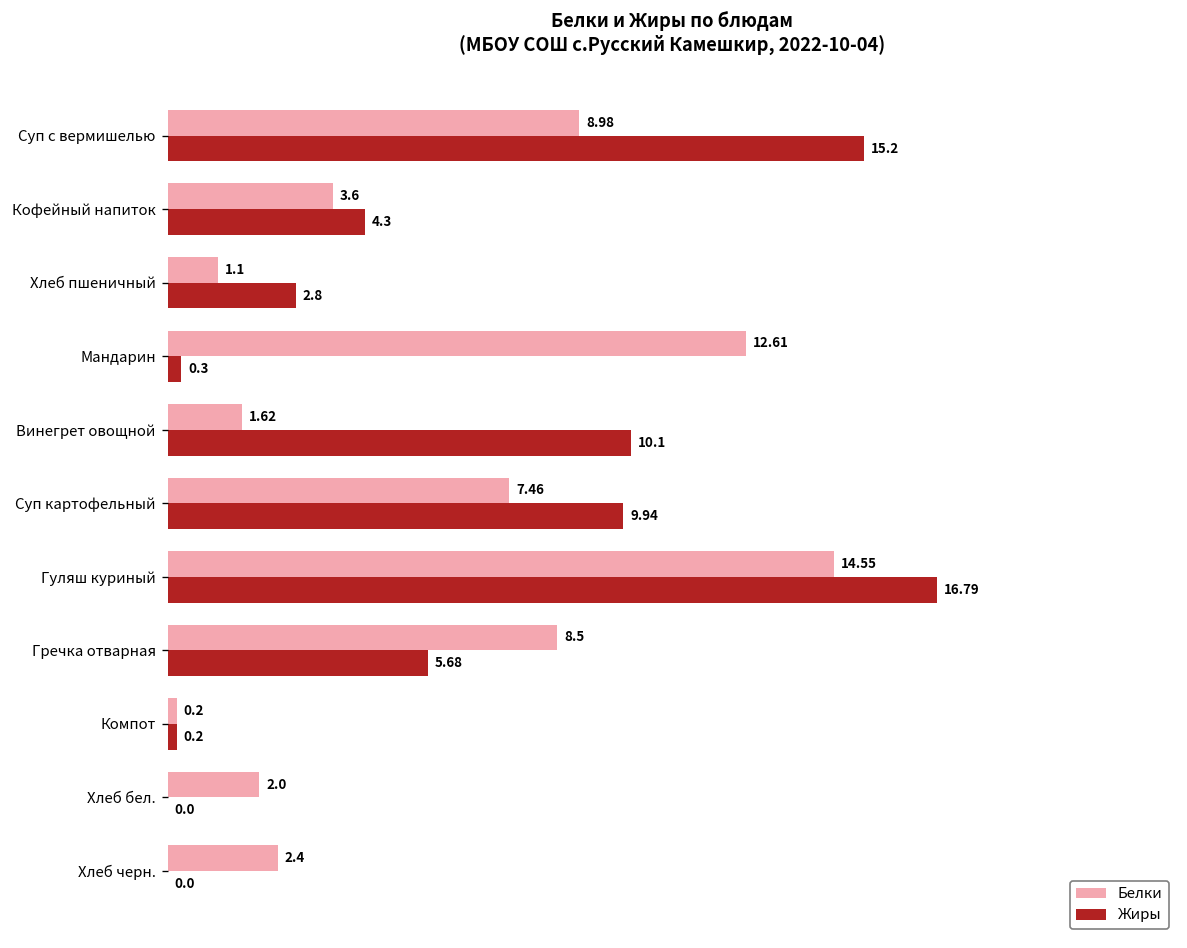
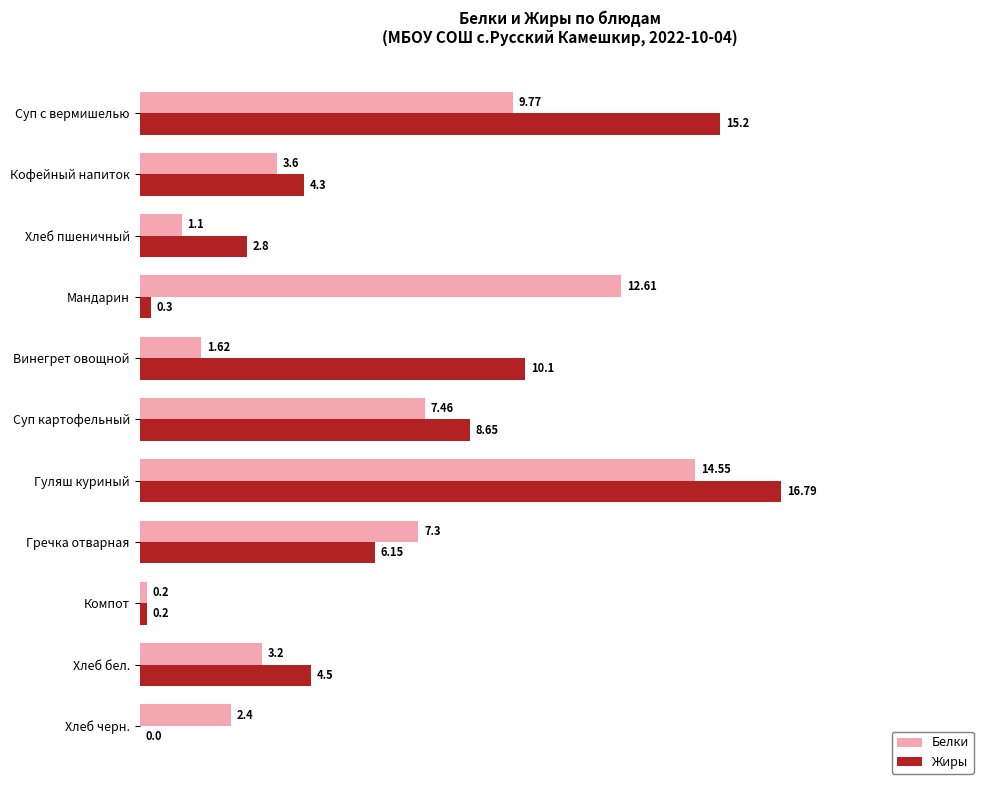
  {
    "Белки": {
-     "Суп с вермишелью": 8.98,
+     "Суп с вермишелью": 9.77,
      "Кофейный напиток": 3.6,
      "Хлеб пшеничный": 1.1,
      "Мандарин": 12.61,
      "Винегрет овощной": 1.62,
      "Суп картофельный": 7.46,
      "Гуляш куриный": 14.55,
-     "Гречка отварная": 8.5,
+     "Гречка отварная": 7.3,
      "Компот": 0.2,
-     "Хлеб бел.": 2.0,
+     "Хлеб бел.": 3.2,
      "Хлеб черн.": 2.4
    },
    "Жиры": {
      "Суп с вермишелью": 15.2,
      "Кофейный напиток": 4.3,
      "Хлеб пшеничный": 2.8,
      "Мандарин": 0.3,
      "Винегрет овощной": 10.1,
-     "Суп картофельный": 9.94,
+     "Суп картофельный": 8.65,
      "Гуляш куриный": 16.79,
-     "Гречка отварная": 5.68,
+     "Гречка отварная": 6.15,
      "Компот": 0.2,
-     "Хлеб бел.": 0.0,
+     "Хлеб бел.": 4.5,
      "Хлеб черн.": 0.0
    }
  }
